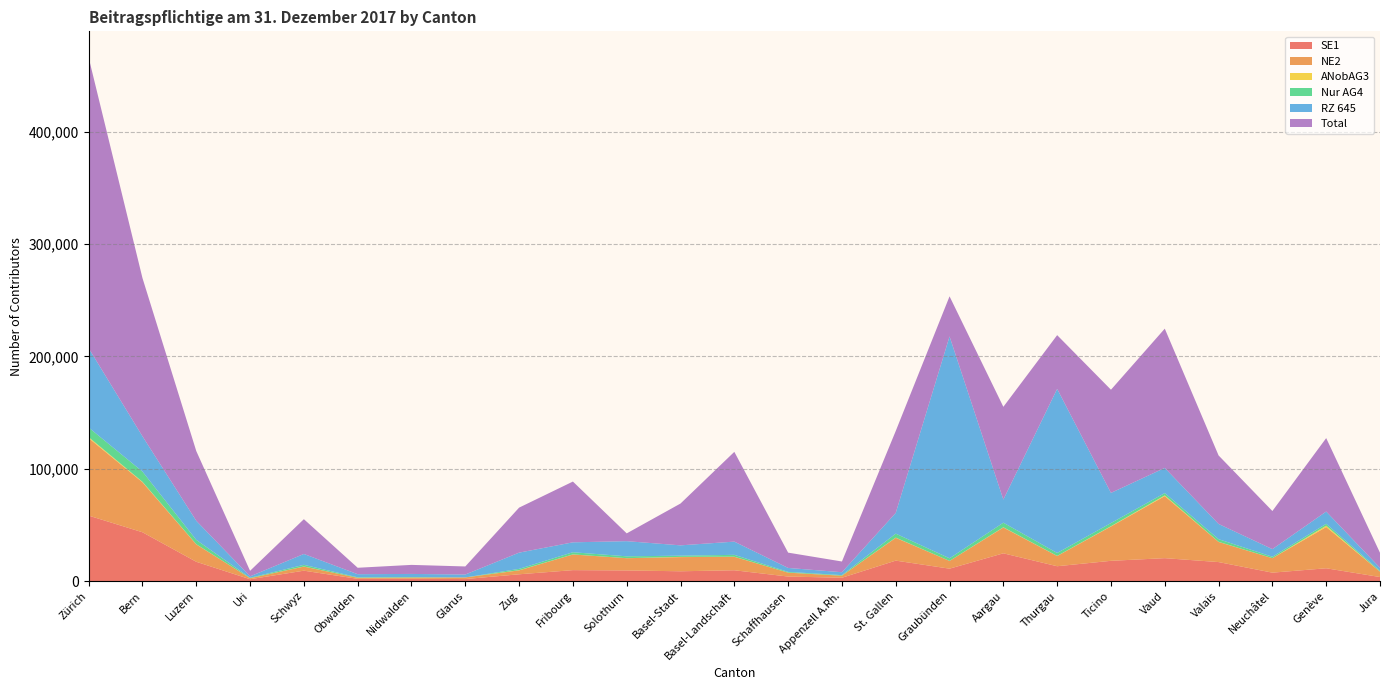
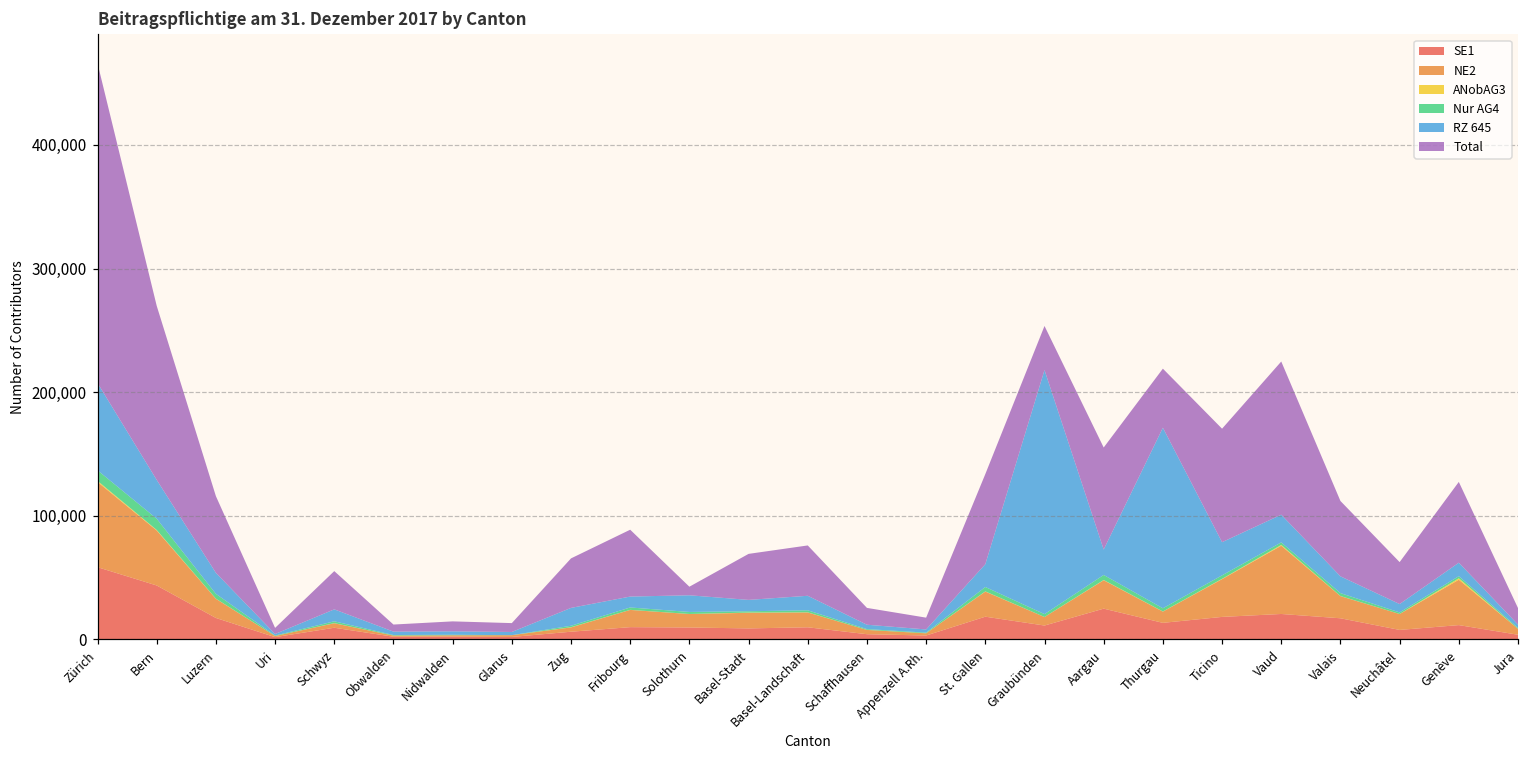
  {
    "Nur AG4": {
      "Zürich": "9,000",
      "Bern": "9,000",
      "Luzern": "4,000",
      "St. Gallen": "4,000",
      "Graubünden": "2,000",
      "Aargau": "4,000",
      "Thurgau": "3,000",
      "Ticino": "3,000",
      "Valais": "2,000"
    },
    "RZ 645": {
      "Zürich": "71,000",
      "Bern": "31,000",
      "Luzern": "17,000",
      "Schwyz": "10,000",
      "Obwalden": "3,000",
      "Nidwalden": "3,000",
      "Glarus": "3,000",
      "Zug": "14,000",
      "Fribourg": "9,000",
      "Solothurn": "13,000",
      "Basel-Stadt": "9,000",
      "Basel-Landschaft": "12,000",
      "Schaffhausen": "4,000",
      "Appenzell A.Rh.": "3,000",
      "St. Gallen": "18,000",
      "Graubünden": "198,000",
      "Aargau": "21,000",
      "Thurgau": "146,000",
      "Ticino": "27,000",
      "Vaud": "22,000",
      "Valais": "14,000",
      "Neuchâtel": "7,000",
      "Genève": "11,000",
      "Jura": "3,000"
    },
    "Total": {
      "Zürich": "259,000",
      "Bern": "141,000",
      "Luzern": "62,000",
      "Uri": "5,000",
      "Schwyz": "31,000",
      "Obwalden": "6,000",
      "Nidwalden": "8,000",
      "Glarus": "7,000",
      "Zug": "40,000",
      "Fribourg": "54,000",
      "Solothurn": "7,000",
      "Basel-Stadt": "37,000",
-     "Basel-Landschaft": "80,000",
+     "Basel-Landschaft": "41,000",
      "Schaffhausen": "14,000",
      "Appenzell A.Rh.": "10,000",
      "St. Gallen": "73,000",
      "Graubünden": "36,000",
      "Aargau": "83,000",
      "Thurgau": "48,000",
      "Ticino": "92,000",
      "Vaud": "124,000",
      "Valais": "61,000",
      "Neuchâtel": "34,000",
      "Genève": "65,000",
      "Jura": "13,000"
    }
  }
